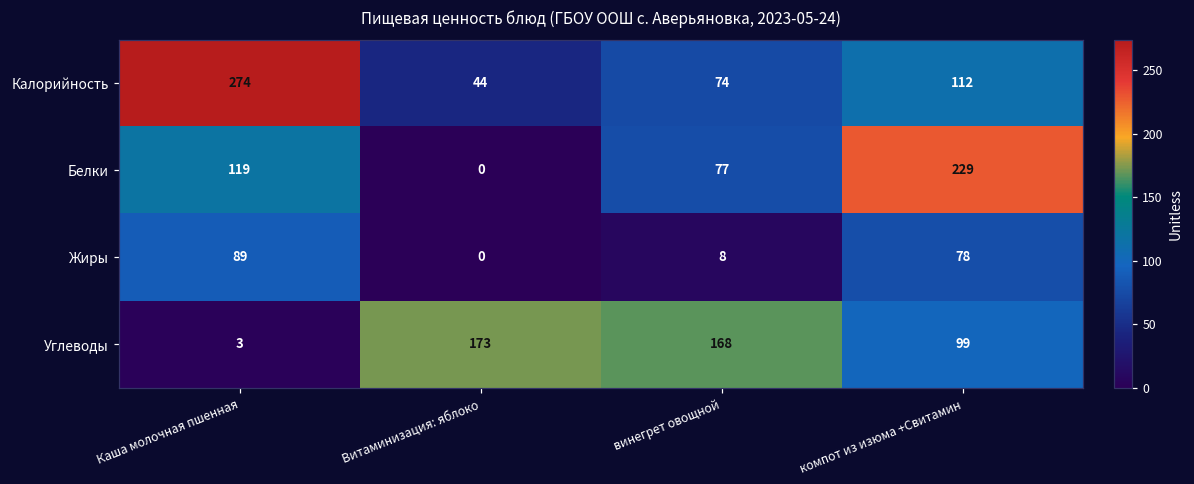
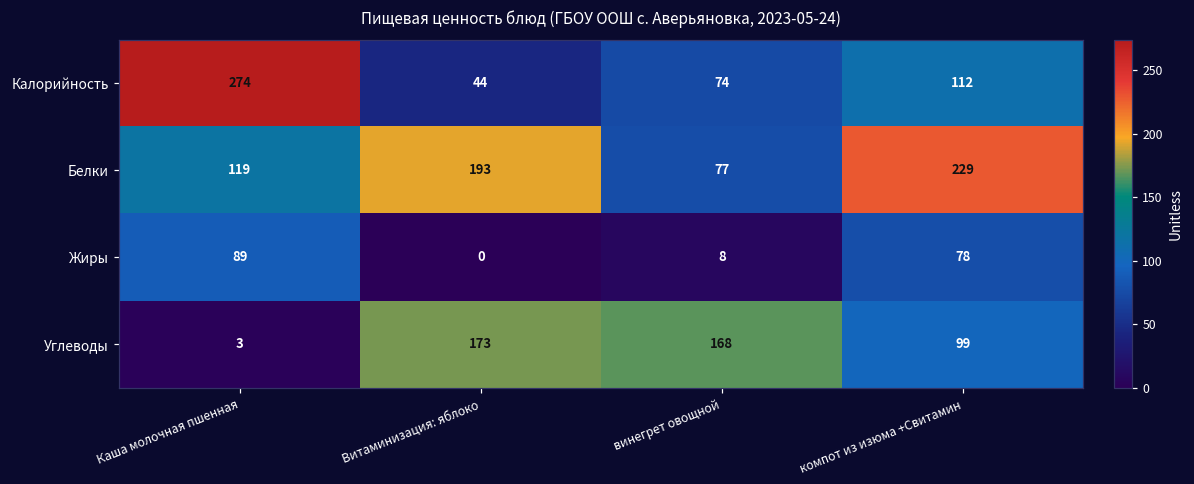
  {
    "Калорийность": {
      "Каша молочная пшенная": 274,
      "Витаминизация: яблоко": 44,
      "винегрет овощной": 74,
      "компот из изюма +Свитамин": 112
    },
    "Белки": {
      "Каша молочная пшенная": 119,
-     "Витаминизация: яблоко": 0,
+     "Витаминизация: яблоко": 193,
      "винегрет овощной": 77,
      "компот из изюма +Свитамин": 229
    },
    "Жиры": {
      "Каша молочная пшенная": 89,
      "Витаминизация: яблоко": 0,
      "винегрет овощной": 8,
      "компот из изюма +Свитамин": 78
    },
    "Углеводы": {
      "Каша молочная пшенная": 3,
      "Витаминизация: яблоко": 173,
      "винегрет овощной": 168,
      "компот из изюма +Свитамин": 99
    }
  }
